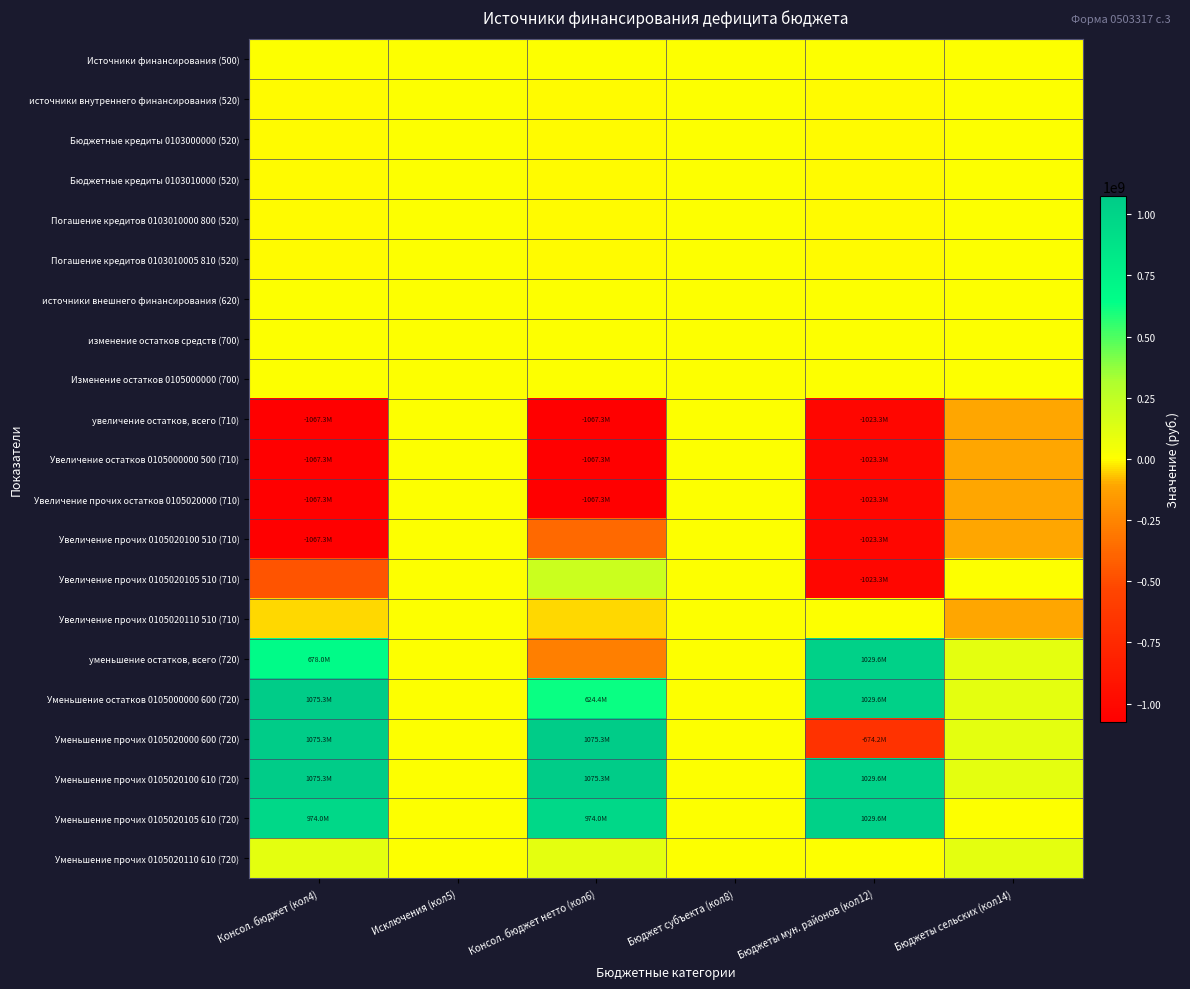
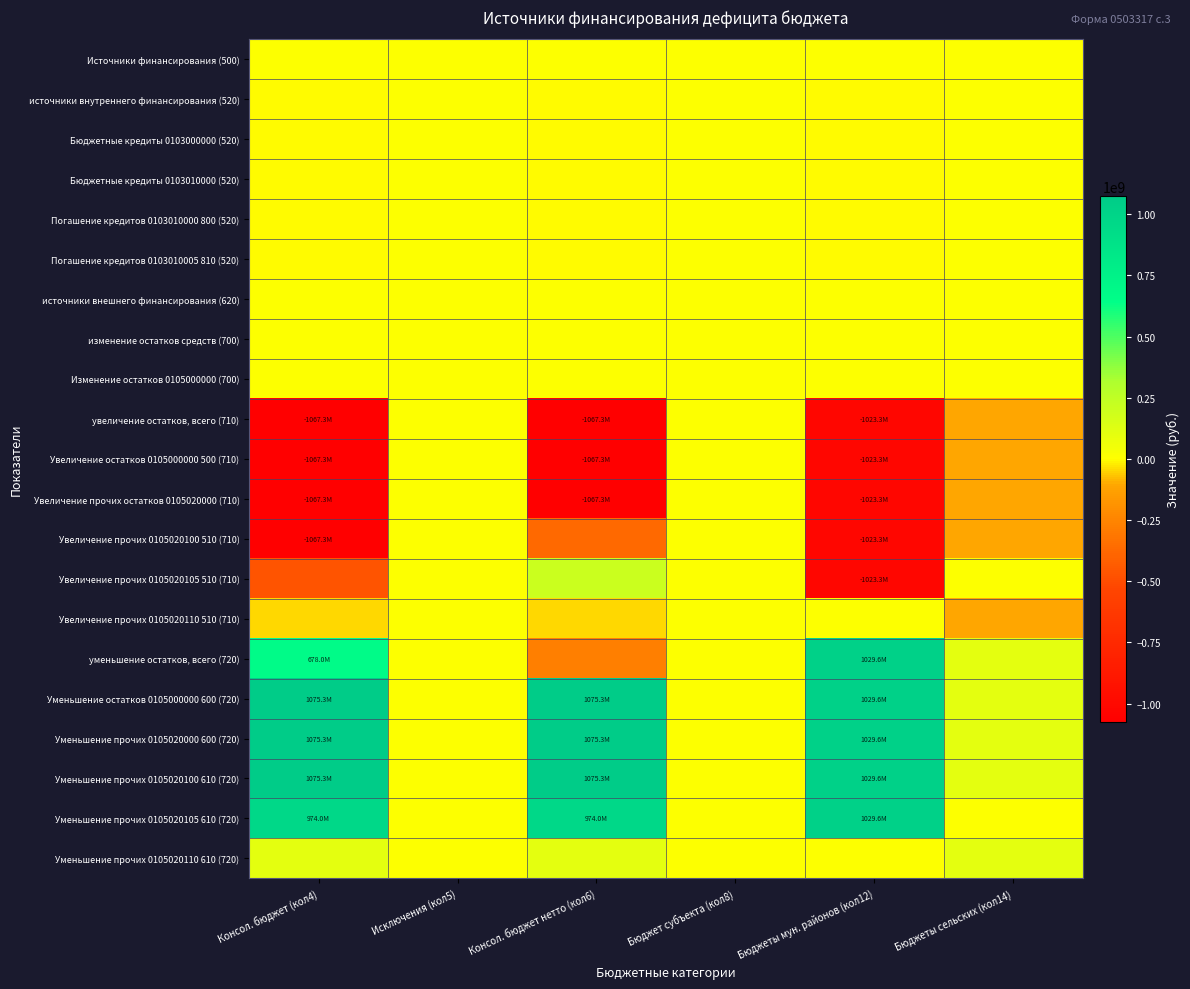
  {
    "увеличение остатков, всего (710)": {
      "Консол. бюджет (кол4)": "-1067.3M",
      "Консол. бюджет нетто (кол6)": "-1067.3M",
      "Бюджеты мун. районов (кол12)": "-1023.3M"
    },
    "Увеличение остатков 0105000000 500 (710)": {
      "Консол. бюджет (кол4)": "-1067.3M",
      "Консол. бюджет нетто (кол6)": "-1067.3M",
      "Бюджеты мун. районов (кол12)": "-1023.3M"
    },
    "Увеличение прочих остатков 0105020000 (710)": {
      "Консол. бюджет (кол4)": "-1067.3M",
      "Консол. бюджет нетто (кол6)": "-1067.3M",
      "Бюджеты мун. районов (кол12)": "-1023.3M"
    },
    "Увеличение прочих 0105020100 510 (710)": {
      "Консол. бюджет (кол4)": "-1067.3M",
      "Бюджеты мун. районов (кол12)": "-1023.3M"
    },
    "Увеличение прочих 0105020105 510 (710)": {
      "Бюджеты мун. районов (кол12)": "-1023.3M"
    },
    "уменьшение остатков, всего (720)": {
      "Консол. бюджет (кол4)": "678.0M",
      "Бюджеты мун. районов (кол12)": "1029.6M"
    },
    "Уменьшение остатков 0105000000 600 (720)": {
      "Консол. бюджет (кол4)": "1075.3M",
-     "Консол. бюджет нетто (кол6)": "624.4M",
+     "Консол. бюджет нетто (кол6)": "1075.3M",
      "Бюджеты мун. районов (кол12)": "1029.6M"
    },
    "Уменьшение прочих 0105020000 600 (720)": {
      "Консол. бюджет (кол4)": "1075.3M",
      "Консол. бюджет нетто (кол6)": "1075.3M",
-     "Бюджеты мун. районов (кол12)": "-674.2M"
+     "Бюджеты мун. районов (кол12)": "1029.6M"
    },
    "Уменьшение прочих 0105020100 610 (720)": {
      "Консол. бюджет (кол4)": "1075.3M",
      "Консол. бюджет нетто (кол6)": "1075.3M",
      "Бюджеты мун. районов (кол12)": "1029.6M"
    },
    "Уменьшение прочих 0105020105 610 (720)": {
      "Консол. бюджет (кол4)": "974.0M",
      "Консол. бюджет нетто (кол6)": "974.0M",
      "Бюджеты мун. районов (кол12)": "1029.6M"
    }
  }
